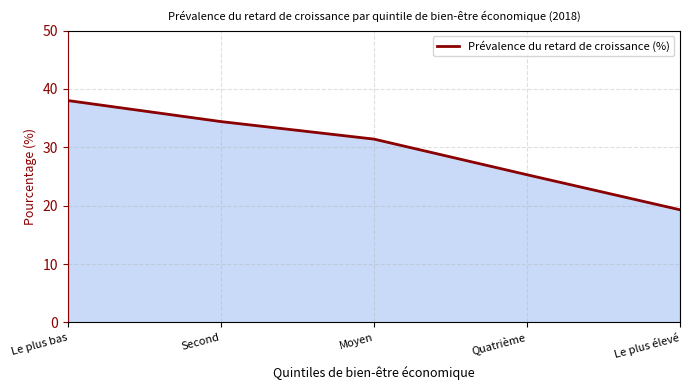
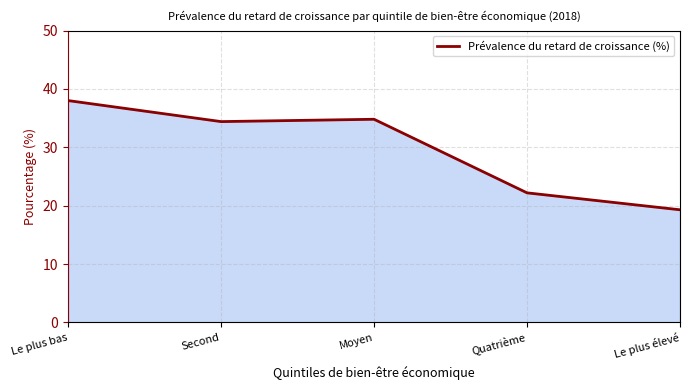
  {
    "Le plus bas": 38,
    "Second": 34,
-   "Moyen": 31,
-   "Quatrième": 25,
+   "Moyen": 35,
+   "Quatrième": 22,
    "Le plus élevé": 19
  }
